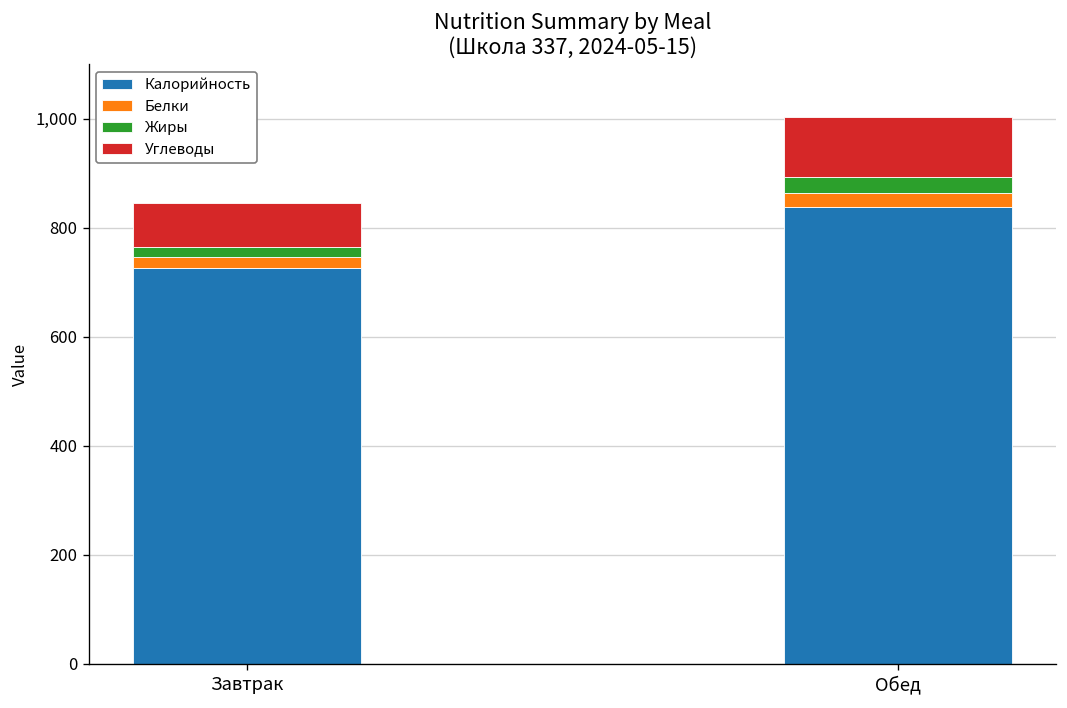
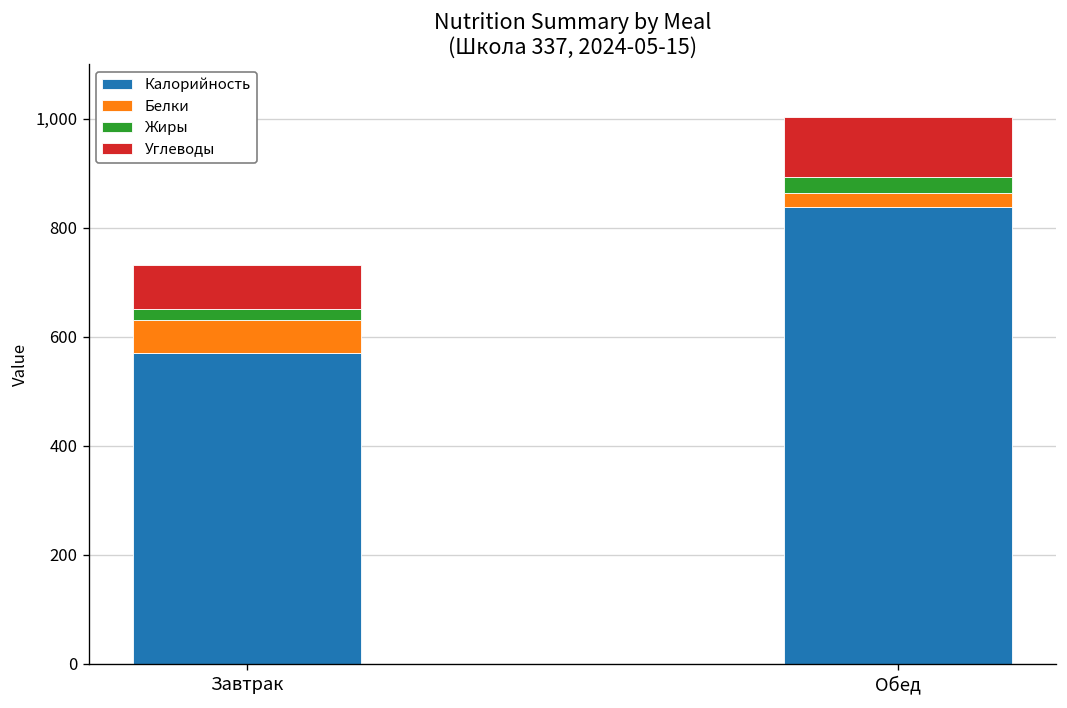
  {
    "Калорийность": {
-     "Завтрак": 730,
+     "Завтрак": 570,
      "Обед": 840
    },
    "Белки": {
-     "Завтрак": 20,
+     "Завтрак": 60,
      "Обед": 30
    },
    "Жиры": {
      "Завтрак": 20,
      "Обед": 30
    },
    "Углеводы": {
      "Завтрак": 80,
      "Обед": 110
    }
  }
